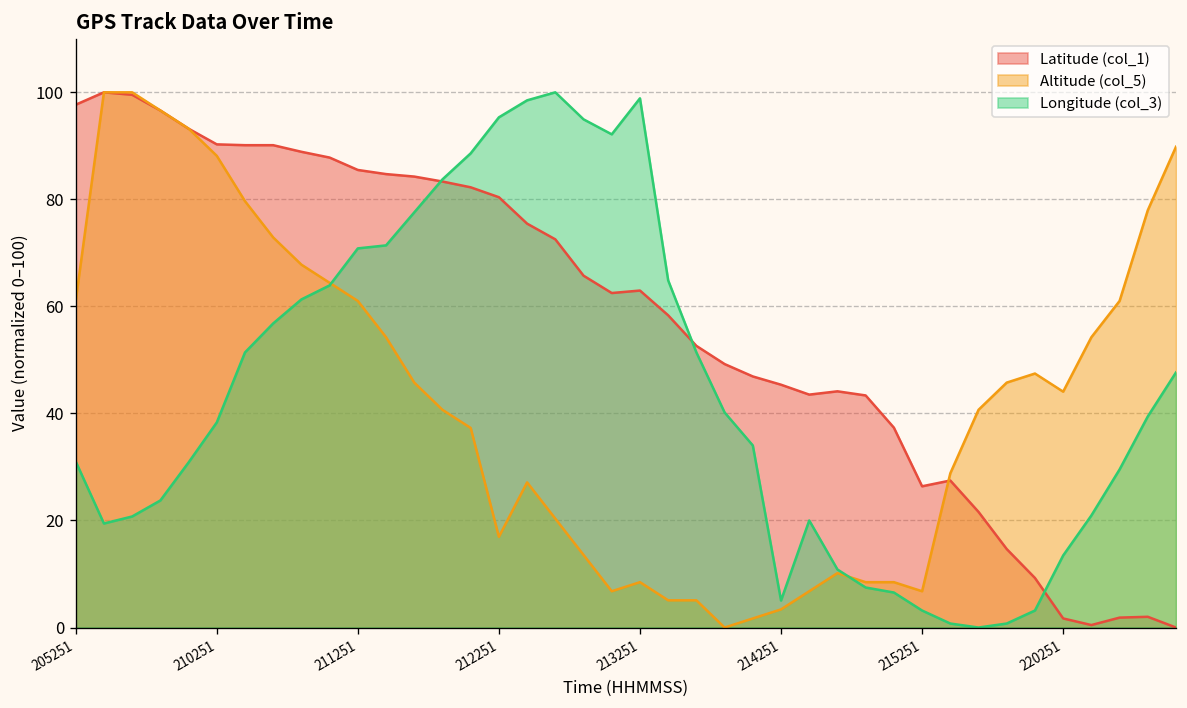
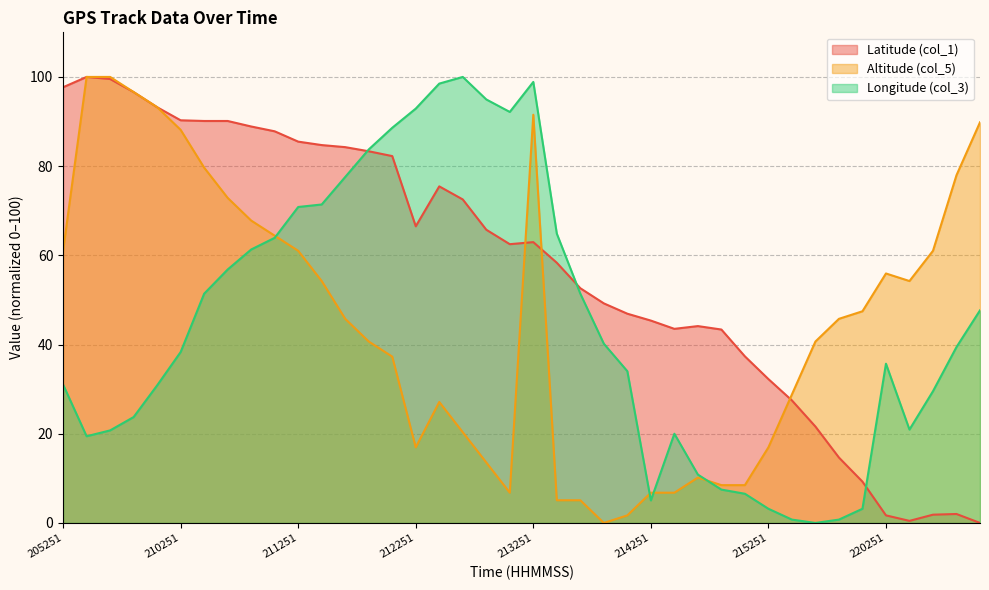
  {
    "Latitude (col_1)": {
      "205251": 98,
      "210251": 90,
      "211251": 85,
-     "212251": 80,
+     "212251": 67,
      "213251": 63,
      "214251": 45,
-     "215251": 26,
+     "215251": 32,
      "220251": 2
    },
    "Altitude (col_5)": {
      "205251": 61,
      "210251": 88,
      "211251": 61,
      "212251": 17,
-     "213251": 8,
-     "214251": 3,
-     "215251": 7,
-     "220251": 44
+     "213251": 92,
+     "214251": 7,
+     "215251": 17,
+     "220251": 56
    },
    "Longitude (col_3)": {
      "205251": 31,
      "210251": 38,
      "211251": 71,
-     "212251": 95,
+     "212251": 93,
      "213251": 99,
      "214251": 5,
      "215251": 3,
-     "220251": 13
+     "220251": 36
    }
  }
